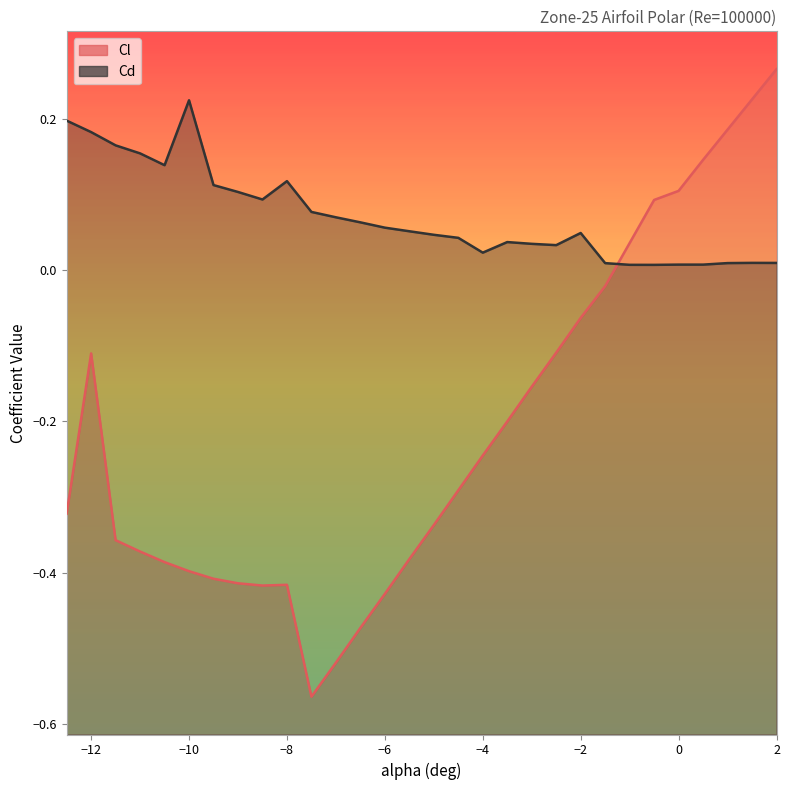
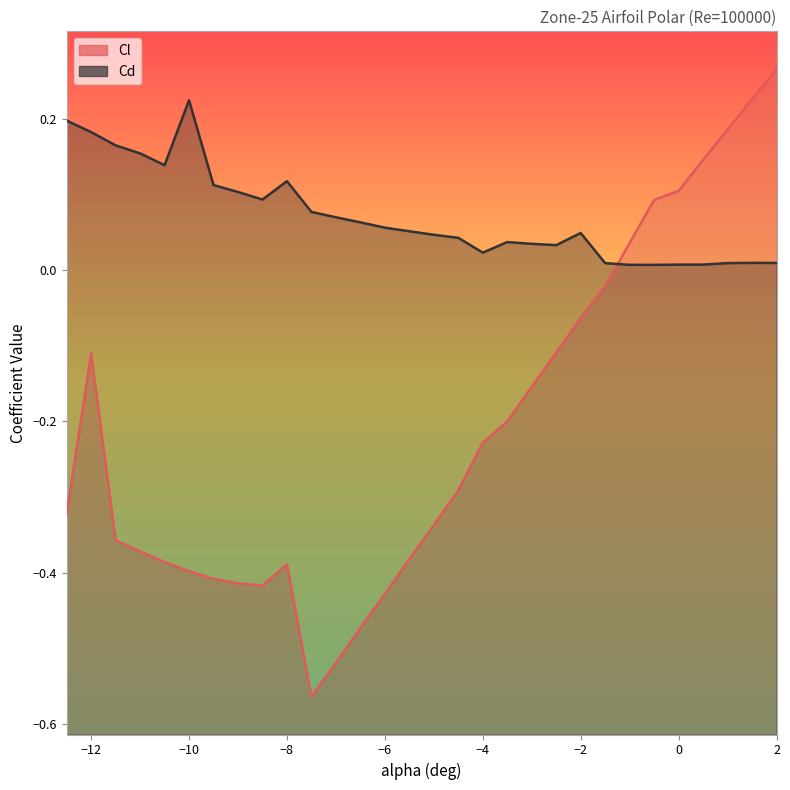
  {
    "Cl": {
      "−12": -0.11,
      "−10": -0.40,
-     "−8": -0.42,
+     "−8": -0.39,
      "−6": -0.43,
-     "−4": -0.25,
+     "−4": -0.23,
      "−2": -0.06,
      "0": 0.11,
      "2": 0.27
    },
    "Cd": {
      "−12": 0.18,
      "−10": 0.22,
      "−8": 0.12,
      "−6": 0.06,
      "−4": 0.02,
      "−2": 0.05,
      "0": 0.01,
      "2": 0.01
    }
  }
